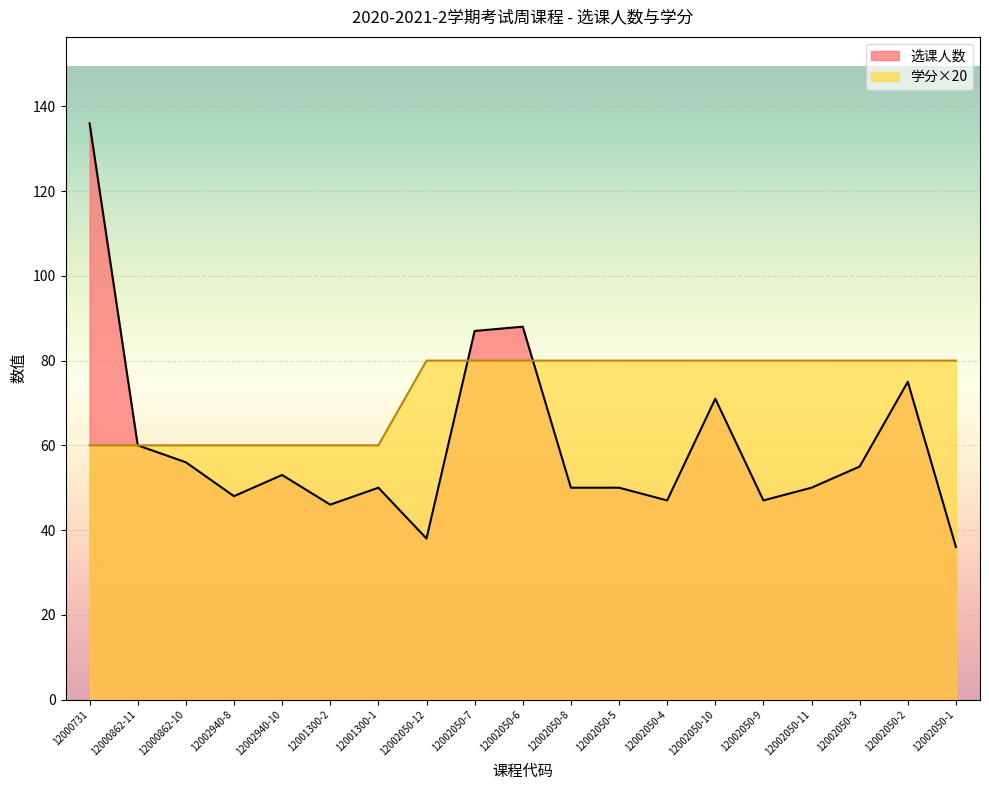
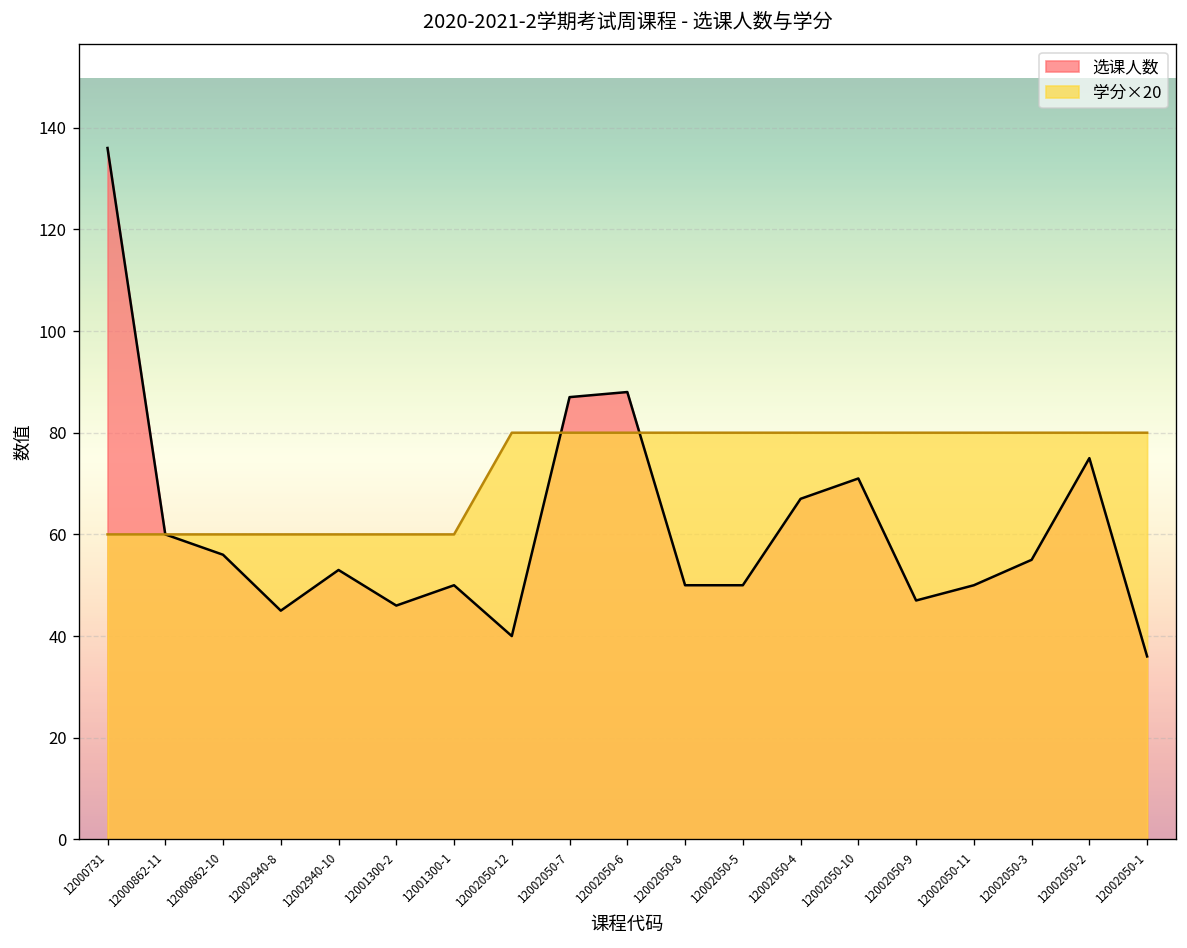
  {
    "选课人数": {
      "12000731": 136,
      "12000862-10": 56,
-     "12002940-8": 48,
+     "12002940-8": 45,
      "12002940-10": 53,
      "12001300-2": 46,
      "12001300-1": 50,
-     "12002050-12": 38,
+     "12002050-12": 40,
      "12002050-7": 87,
      "12002050-6": 88,
      "12002050-8": 50,
      "12002050-5": 50,
-     "12002050-4": 47,
+     "12002050-4": 67,
      "12002050-10": 71,
      "12002050-9": 47,
      "12002050-11": 50,
      "12002050-3": 55,
      "12002050-2": 75,
      "12002050-1": 36
    },
    "学分×20": {
      "12000731": 60,
      "12000862-10": 60,
      "12002940-8": 60,
      "12002940-10": 60,
      "12001300-2": 60,
      "12001300-1": 60,
      "12002050-12": 80,
      "12002050-7": 80,
      "12002050-6": 80,
      "12002050-8": 80,
      "12002050-5": 80,
      "12002050-4": 80,
      "12002050-10": 80,
      "12002050-9": 80,
      "12002050-11": 80,
      "12002050-3": 80,
      "12002050-2": 80,
      "12002050-1": 80
    }
  }
